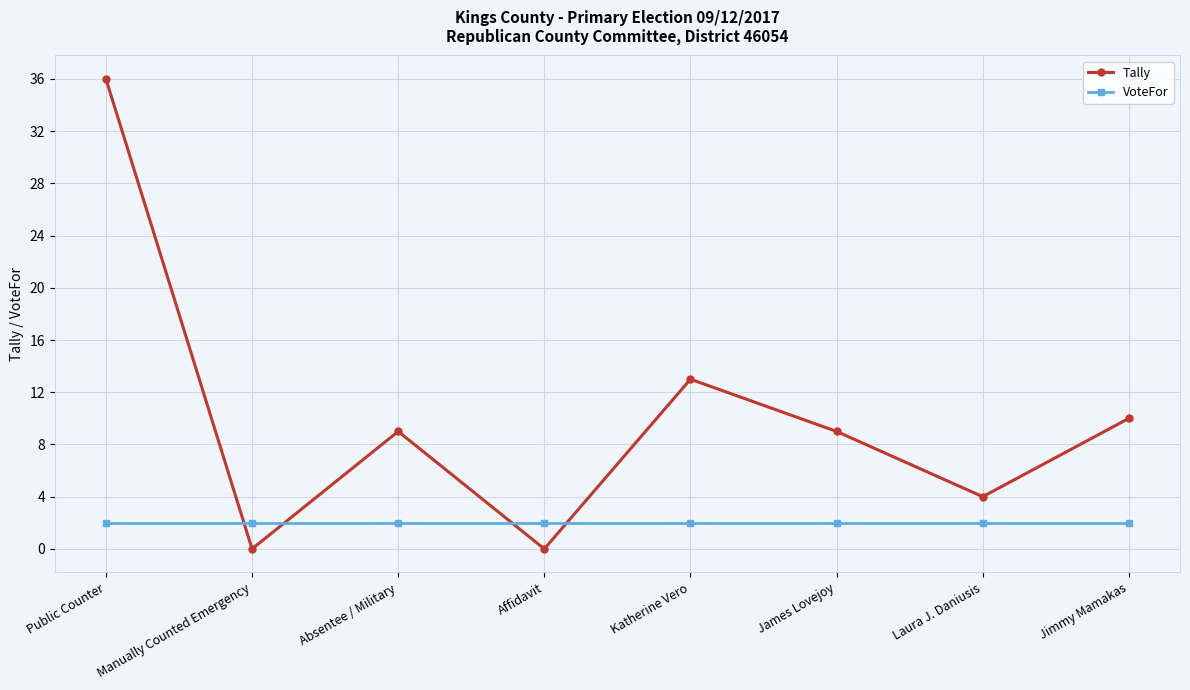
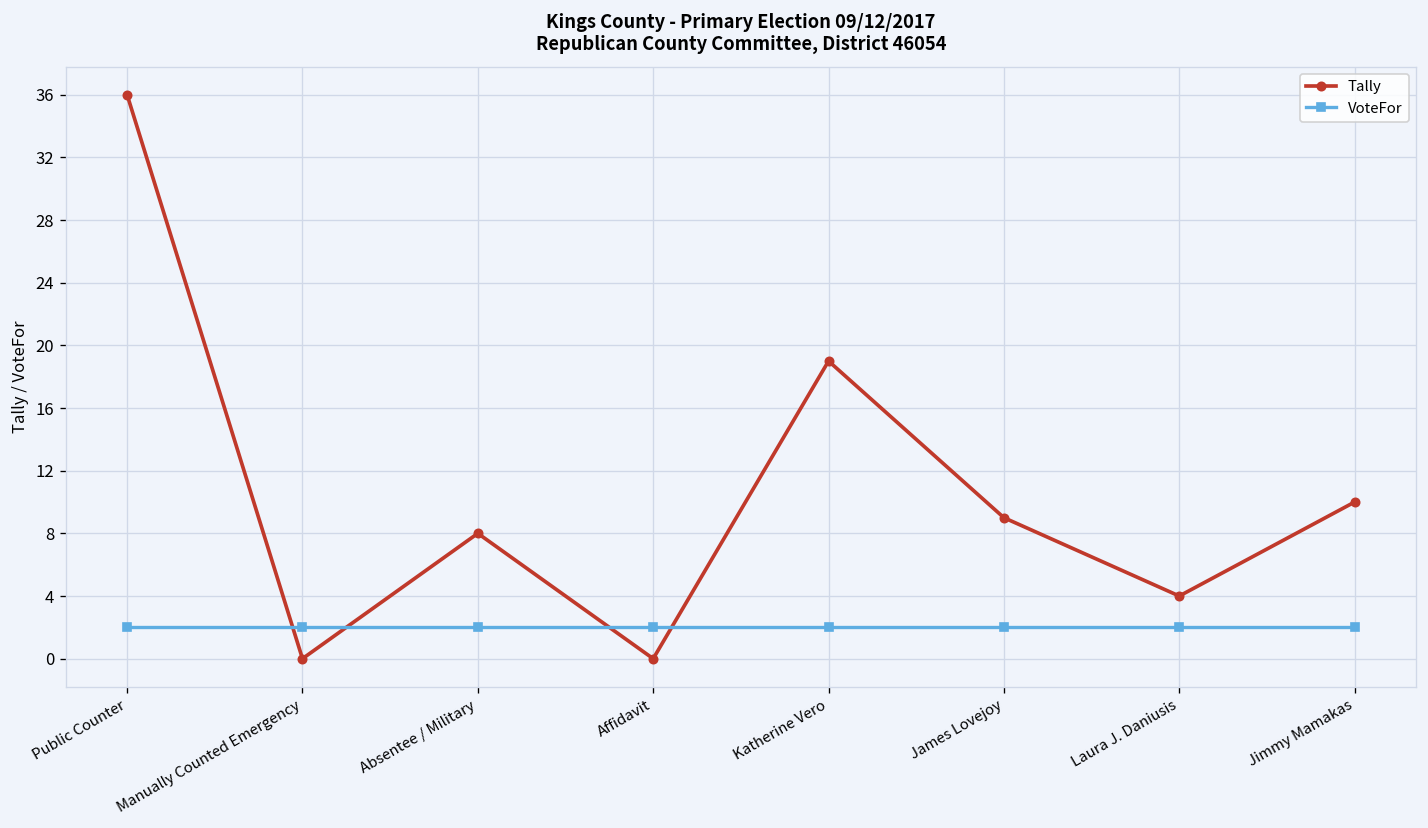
  {
    "Tally": {
      "Public Counter": 36,
      "Manually Counted Emergency": 0,
-     "Absentee / Military": 9,
+     "Absentee / Military": 8,
      "Affidavit": 0,
-     "Katherine Vero": 13,
+     "Katherine Vero": 19,
      "James Lovejoy": 9,
      "Laura J. Daniusis": 4,
      "Jimmy Mamakas": 10
    },
    "VoteFor": {
      "Public Counter": 2,
      "Manually Counted Emergency": 2,
      "Absentee / Military": 2,
      "Affidavit": 2,
      "Katherine Vero": 2,
      "James Lovejoy": 2,
      "Laura J. Daniusis": 2,
      "Jimmy Mamakas": 2
    }
  }
